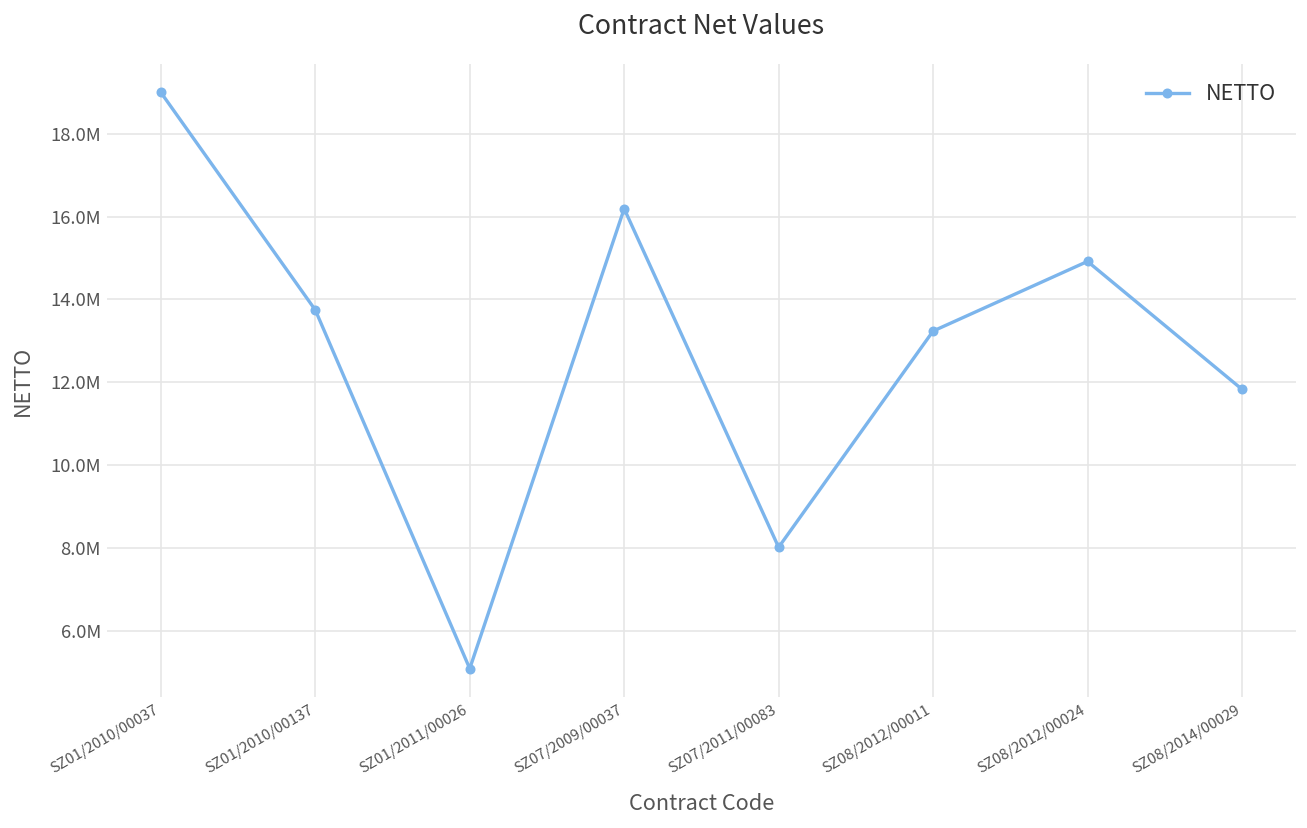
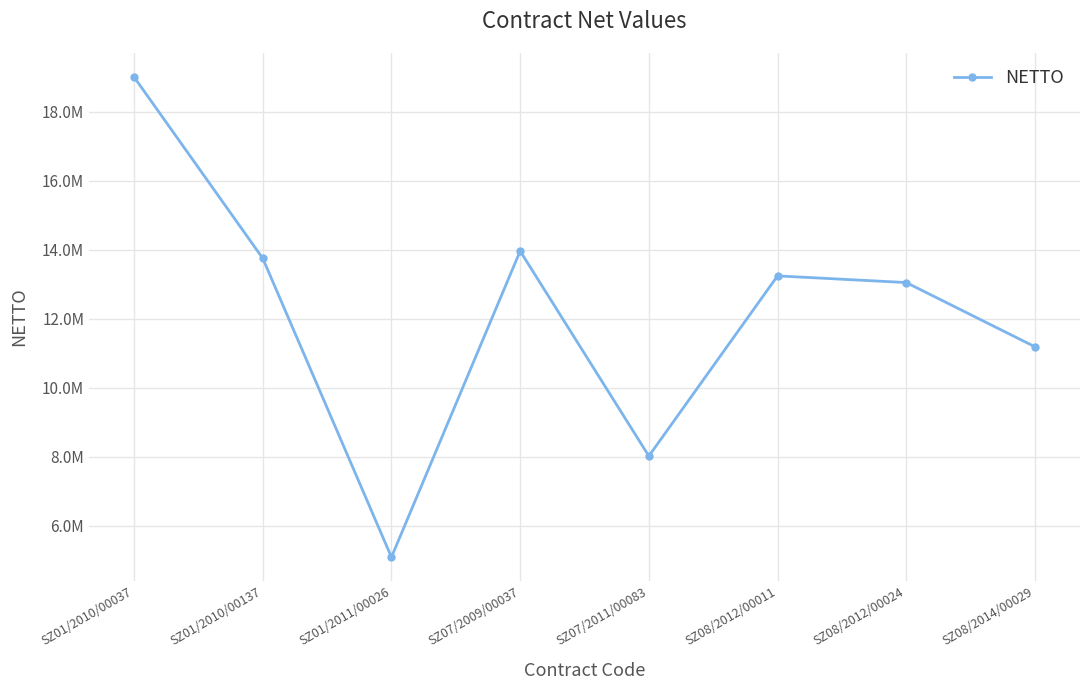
  {
    "SZ01/2010/00037": 19000000,
    "SZ01/2010/00137": 13700000,
    "SZ01/2011/00026": 5100000,
-   "SZ07/2009/00037": 16200000,
+   "SZ07/2009/00037": 14000000,
    "SZ07/2011/00083": 8000000,
    "SZ08/2012/00011": 13200000,
-   "SZ08/2012/00024": 14900000,
-   "SZ08/2014/00029": 11800000
+   "SZ08/2012/00024": 13000000,
+   "SZ08/2014/00029": 11200000
  }
